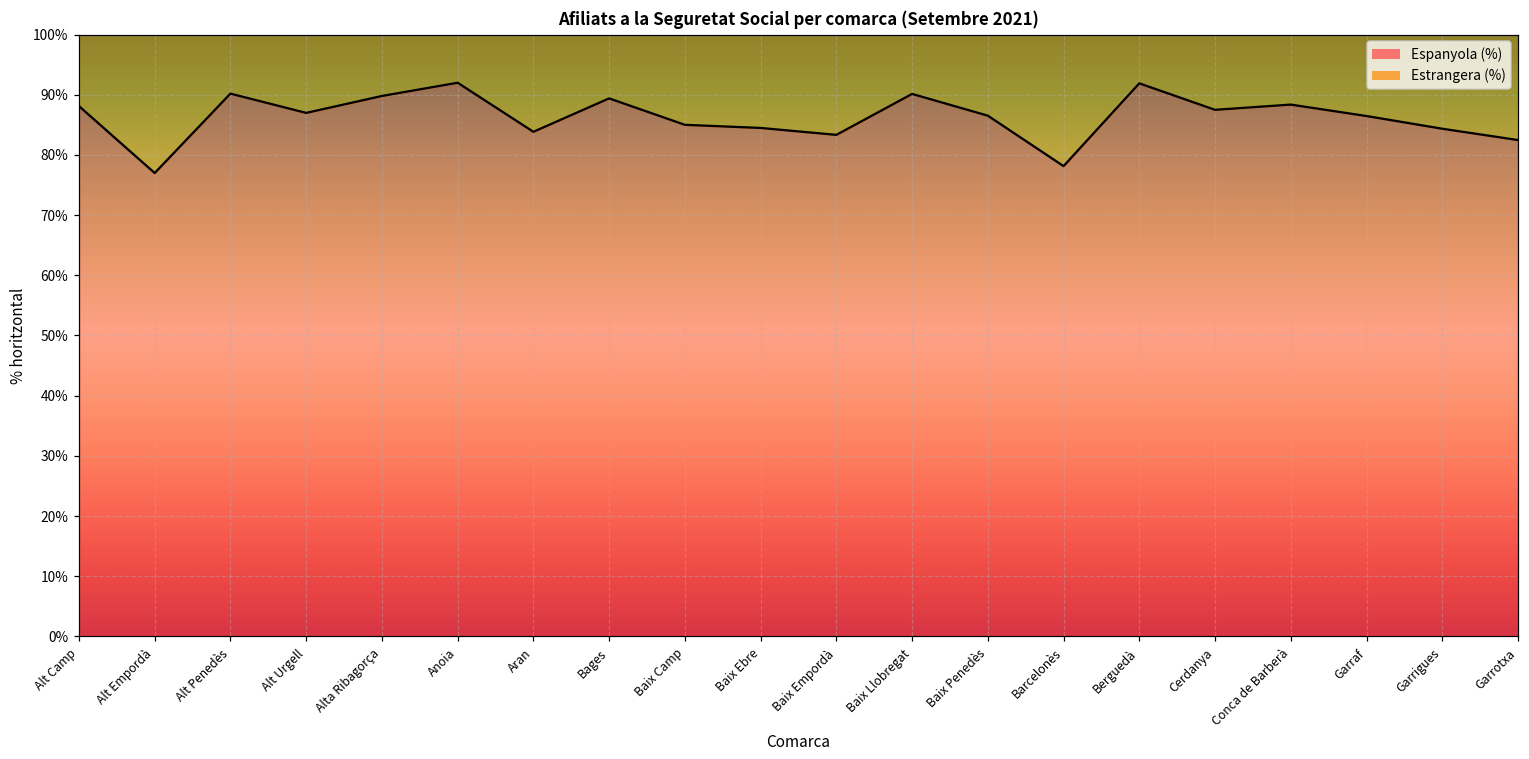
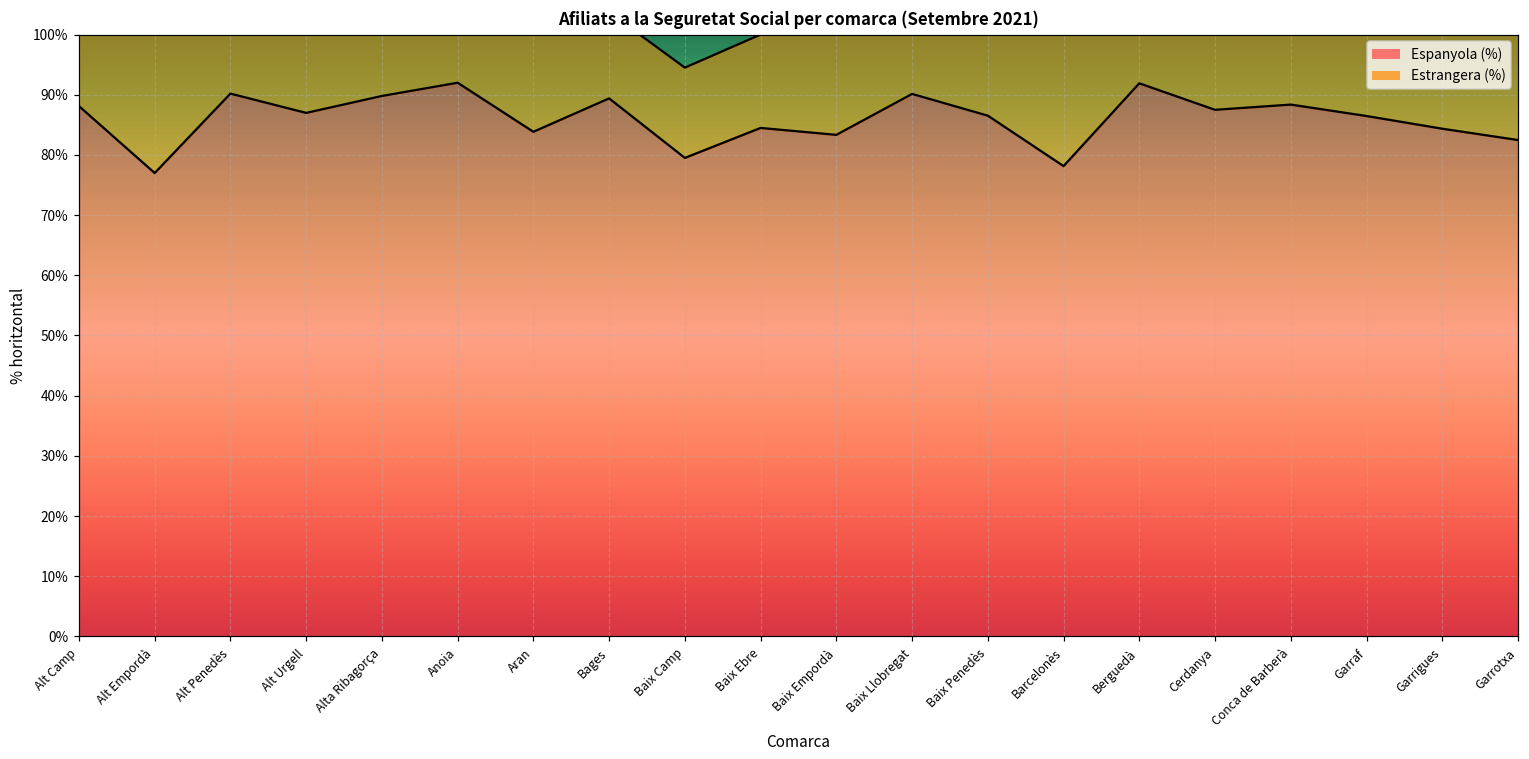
  {
    "Espanyola (%)": {
      "Alt Camp": "88%",
      "Alt Empordà": "77%",
      "Alt Penedès": "90%",
      "Alt Urgell": "87%",
      "Alta Ribagorça": "90%",
      "Anoia": "92%",
      "Aran": "84%",
      "Bages": "89%",
-     "Baix Camp": "85%",
+     "Baix Camp": "80%",
      "Baix Ebre": "84%",
      "Baix Empordà": "83%",
      "Baix Llobregat": "90%",
      "Baix Penedès": "87%",
      "Barcelonès": "78%",
      "Berguedà": "92%",
      "Cerdanya": "87%",
      "Conca de Barberà": "88%",
      "Garraf": "86%",
      "Garrigues": "84%",
      "Garrotxa": "82%"
    },
    "Estrangera (%)": {
      "Alt Camp": "12%",
      "Alt Empordà": "23%",
      "Alt Penedès": "10%",
      "Alt Urgell": "13%",
      "Alta Ribagorça": "10%",
      "Anoia": "8%",
      "Aran": "16%",
      "Baix Camp": "15%",
      "Baix Ebre": "16%",
      "Baix Empordà": "17%",
      "Baix Llobregat": "10%",
      "Baix Penedès": "13%",
      "Barcelonès": "22%",
      "Berguedà": "8%",
      "Cerdanya": "13%",
      "Conca de Barberà": "12%",
      "Garraf": "14%",
      "Garrigues": "16%",
      "Garrotxa": "18%"
    }
  }
